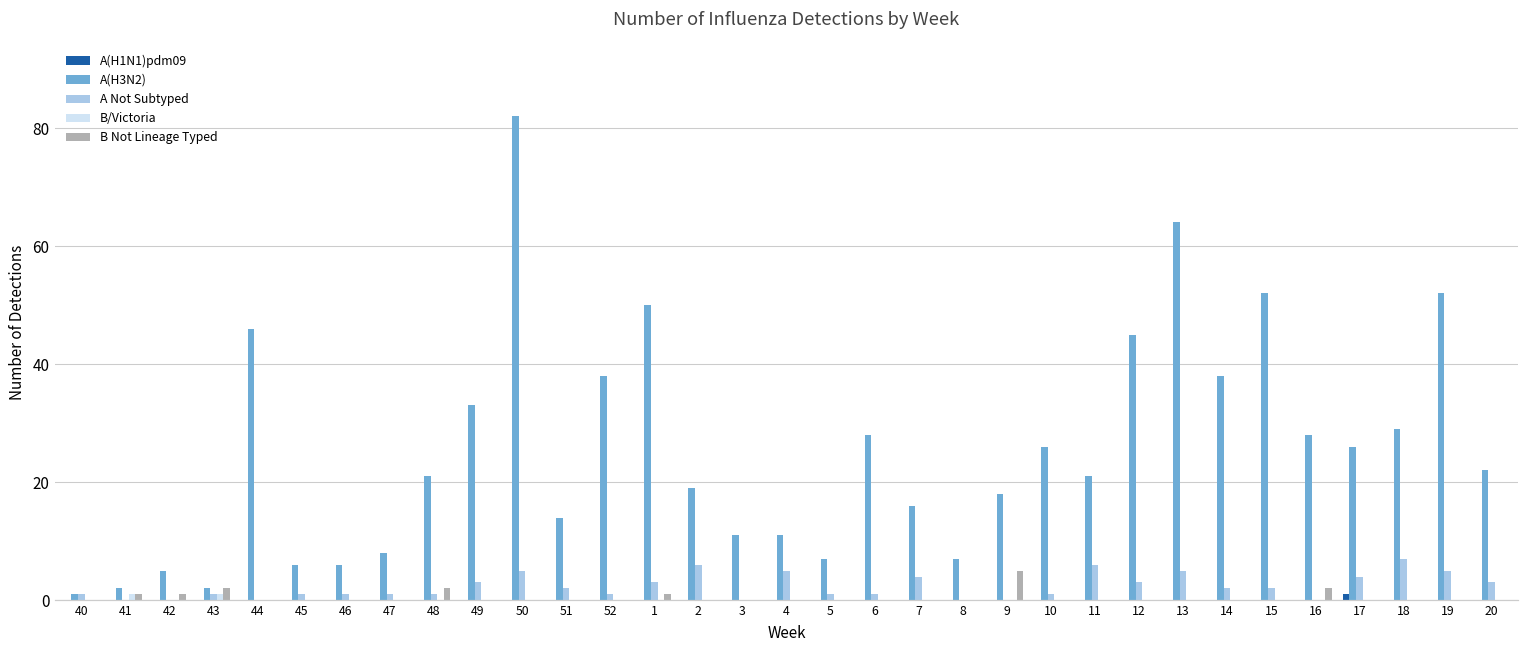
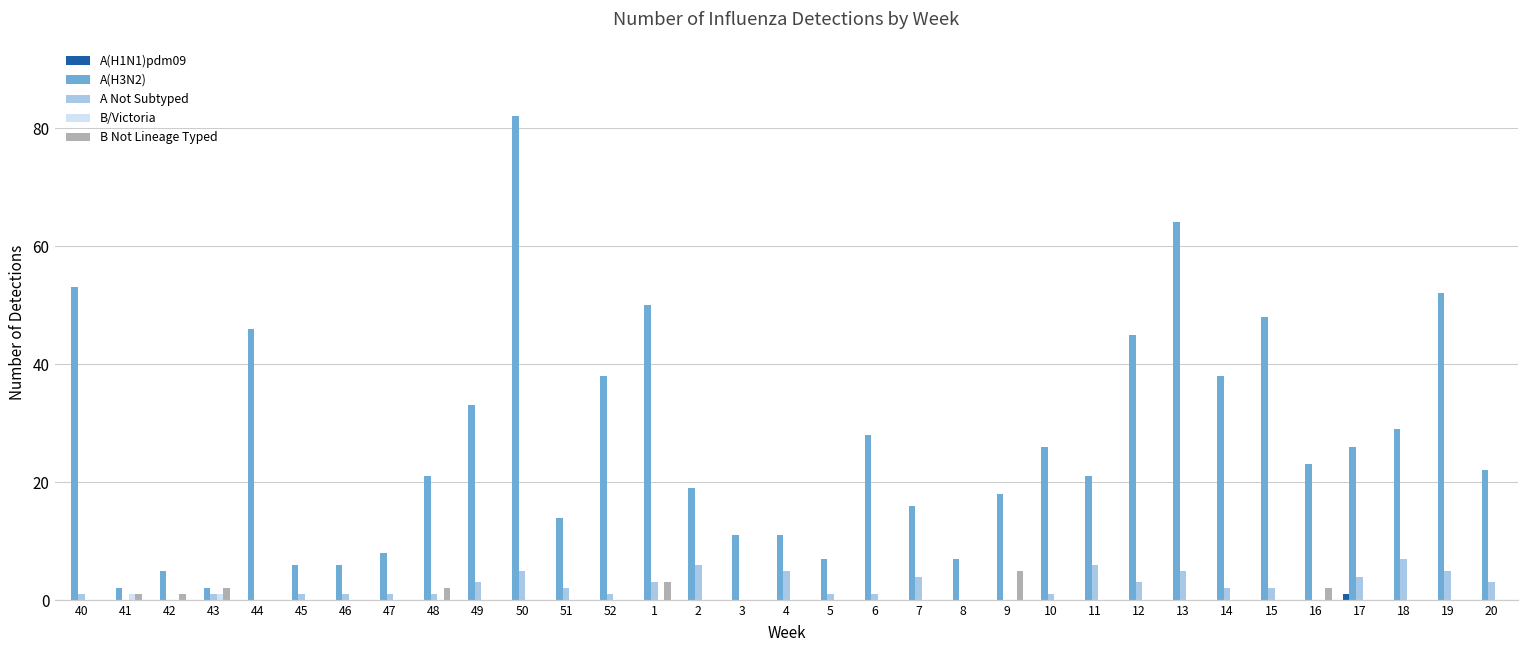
  {
    "A(H1N1)pdm09": {
      "40": 0,
      "41": 0,
      "42": 0,
      "43": 0,
      "44": 0,
      "45": 0,
      "46": 0,
      "47": 0,
      "48": 0,
      "49": 0,
      "50": 0,
      "51": 0,
      "52": 0,
      "1": 0,
      "2": 0,
      "3": 0,
      "4": 0,
      "5": 0,
      "6": 0,
      "7": 0,
      "8": 0,
      "9": 0,
      "10": 0,
      "11": 0,
      "12": 0,
      "13": 0,
      "14": 0,
      "15": 0,
      "16": 0,
      "17": 1,
      "18": 0,
      "19": 0,
      "20": 0
    },
    "A(H3N2)": {
-     "40": 1,
+     "40": 53,
      "41": 2,
      "42": 5,
      "43": 2,
      "44": 46,
      "45": 6,
      "46": 6,
      "47": 8,
      "48": 21,
      "49": 33,
      "50": 82,
      "51": 14,
      "52": 38,
      "1": 50,
      "2": 19,
      "3": 11,
      "4": 11,
      "5": 7,
      "6": 28,
      "7": 16,
      "8": 7,
      "9": 18,
      "10": 26,
      "11": 21,
      "12": 45,
      "13": 64,
      "14": 38,
-     "15": 52,
-     "16": 28,
+     "15": 48,
+     "16": 23,
      "17": 26,
      "18": 29,
      "19": 52,
      "20": 22
    },
    "B Not Lineage Typed": {
      "40": 0,
      "41": 1,
      "42": 1,
      "43": 2,
      "44": 0,
      "45": 0,
      "46": 0,
      "47": 0,
      "48": 2,
      "49": 0,
      "50": 0,
      "51": 0,
      "52": 0,
-     "1": 1,
+     "1": 3,
      "2": 0,
      "3": 0,
      "4": 0,
      "5": 0,
      "6": 0,
      "7": 0,
      "8": 0,
      "9": 5,
      "10": 0,
      "11": 0,
      "12": 0,
      "13": 0,
      "14": 0,
      "15": 0,
      "16": 2,
      "17": 0,
      "18": 0,
      "19": 0,
      "20": 0
    }
  }
